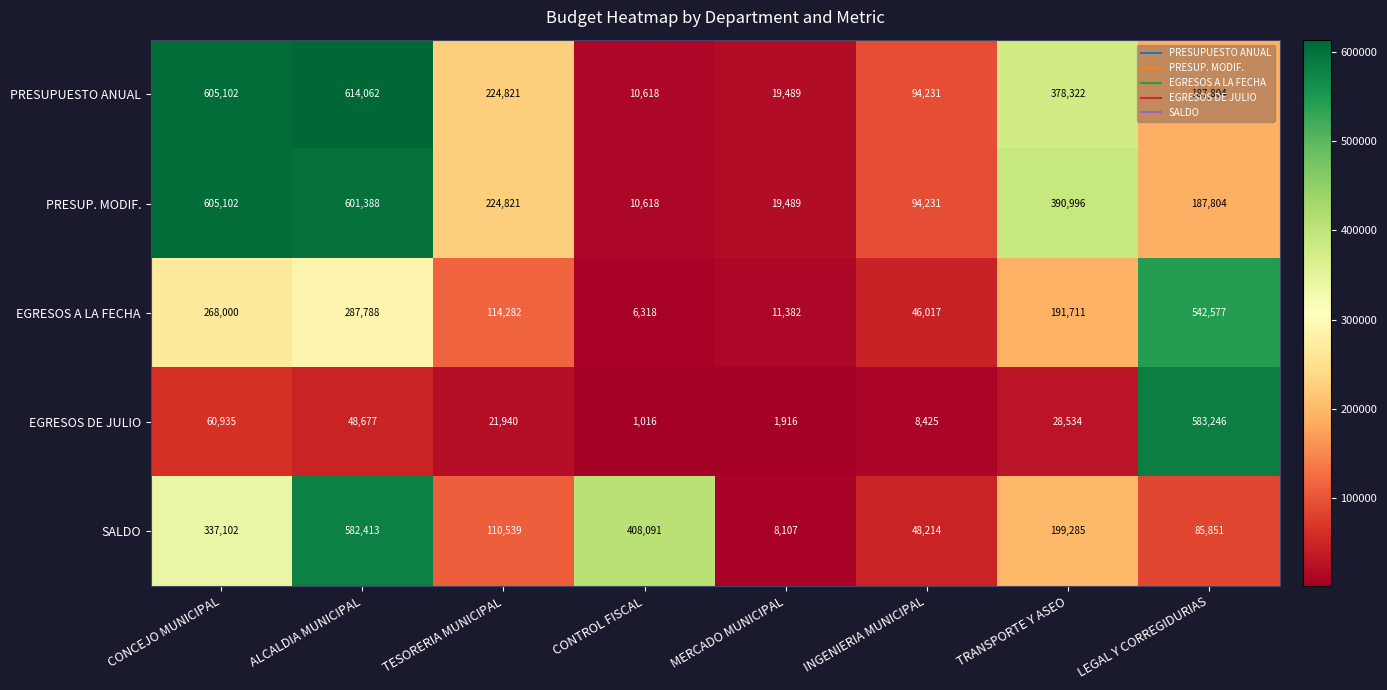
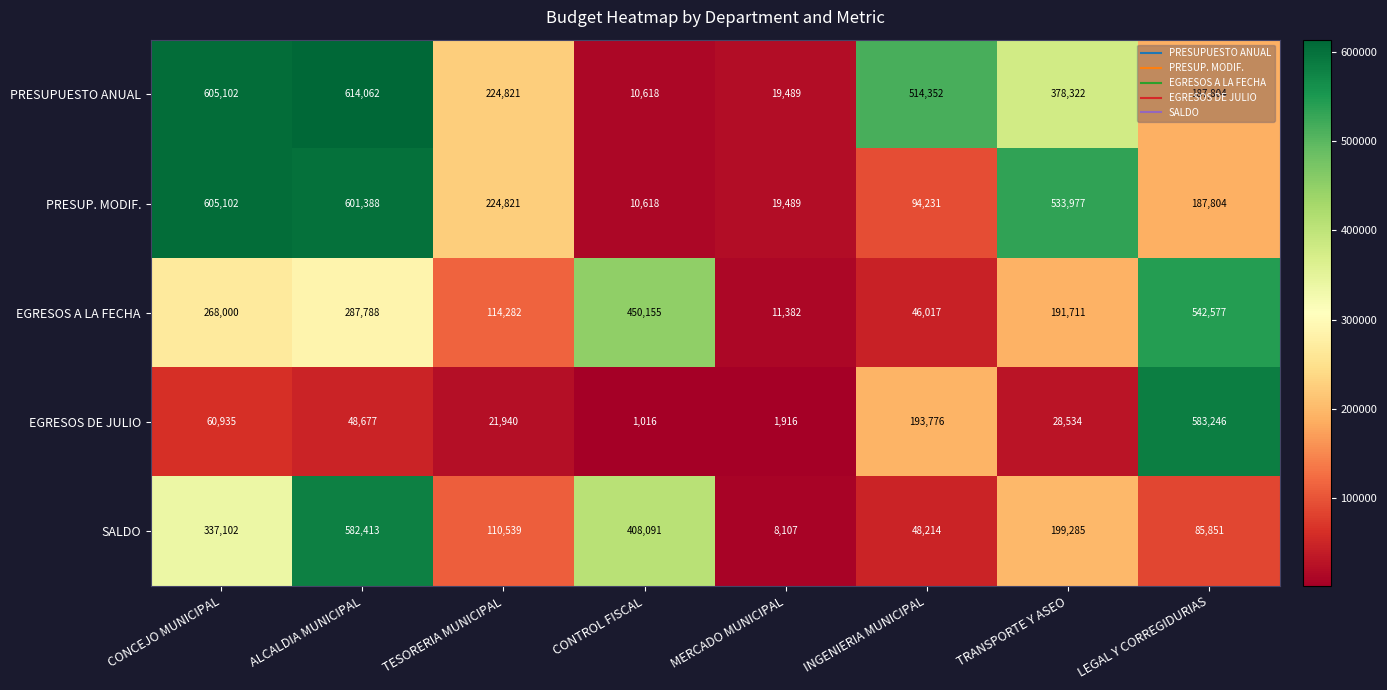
  {
    "PRESUPUESTO ANUAL": {
      "CONCEJO MUNICIPAL": "605,102",
      "ALCALDIA MUNICIPAL": "614,062",
      "TESORERIA MUNICIPAL": "224,821",
      "CONTROL FISCAL": "10,618",
      "MERCADO MUNICIPAL": "19,489",
-     "INGENIERIA MUNICIPAL": "94,231",
+     "INGENIERIA MUNICIPAL": "514,352",
      "TRANSPORTE Y ASEO": "378,322"
    },
    "PRESUP. MODIF.": {
      "CONCEJO MUNICIPAL": "605,102",
      "ALCALDIA MUNICIPAL": "601,388",
      "TESORERIA MUNICIPAL": "224,821",
      "CONTROL FISCAL": "10,618",
      "MERCADO MUNICIPAL": "19,489",
      "INGENIERIA MUNICIPAL": "94,231",
-     "TRANSPORTE Y ASEO": "390,996",
+     "TRANSPORTE Y ASEO": "533,977",
      "LEGAL Y CORREGIDURIAS": "187,804"
    },
    "EGRESOS A LA FECHA": {
      "CONCEJO MUNICIPAL": "268,000",
      "ALCALDIA MUNICIPAL": "287,788",
      "TESORERIA MUNICIPAL": "114,282",
-     "CONTROL FISCAL": "6,318",
+     "CONTROL FISCAL": "450,155",
      "MERCADO MUNICIPAL": "11,382",
      "INGENIERIA MUNICIPAL": "46,017",
      "TRANSPORTE Y ASEO": "191,711",
      "LEGAL Y CORREGIDURIAS": "542,577"
    },
    "EGRESOS DE JULIO": {
      "CONCEJO MUNICIPAL": "60,935",
      "ALCALDIA MUNICIPAL": "48,677",
      "TESORERIA MUNICIPAL": "21,940",
      "CONTROL FISCAL": "1,016",
      "MERCADO MUNICIPAL": "1,916",
-     "INGENIERIA MUNICIPAL": "8,425",
+     "INGENIERIA MUNICIPAL": "193,776",
      "TRANSPORTE Y ASEO": "28,534",
      "LEGAL Y CORREGIDURIAS": "583,246"
    },
    "SALDO": {
      "CONCEJO MUNICIPAL": "337,102",
      "ALCALDIA MUNICIPAL": "582,413",
      "TESORERIA MUNICIPAL": "110,539",
      "CONTROL FISCAL": "408,091",
      "MERCADO MUNICIPAL": "8,107",
      "INGENIERIA MUNICIPAL": "48,214",
      "TRANSPORTE Y ASEO": "199,285",
      "LEGAL Y CORREGIDURIAS": "85,851"
    }
  }
